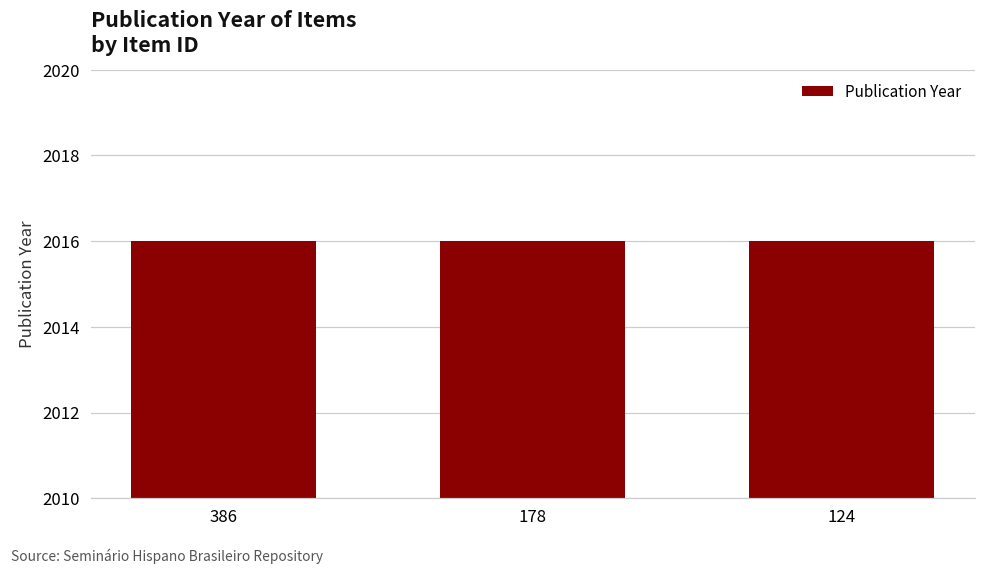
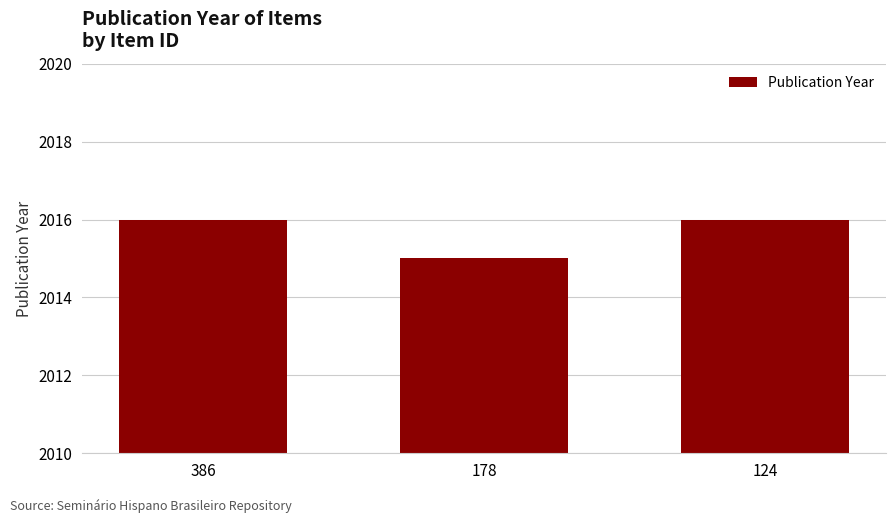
  {
    "386": 2016,
-   "178": 2016,
+   "178": 2015,
    "124": 2016
  }
